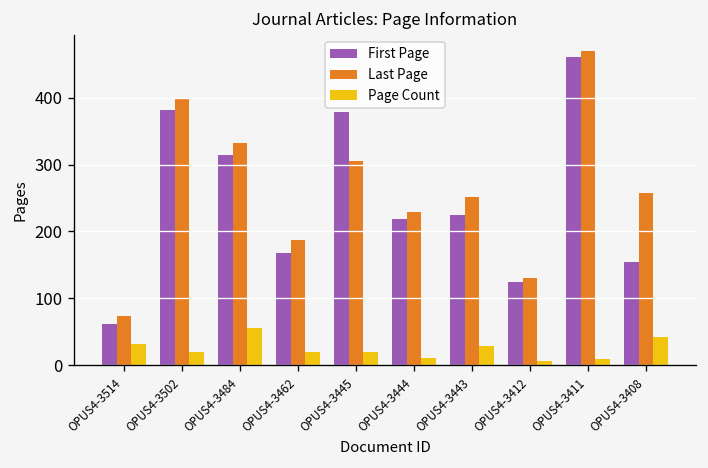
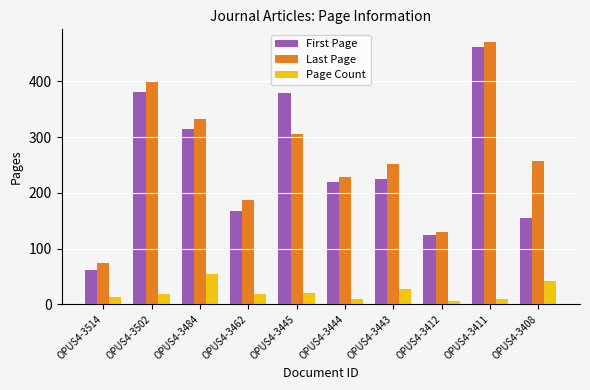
  {
    "First Page": {
      "OPUS4-3514": 60,
      "OPUS4-3502": 380,
      "OPUS4-3484": 320,
      "OPUS4-3462": 170,
      "OPUS4-3445": 380,
      "OPUS4-3444": 220,
      "OPUS4-3443": 220,
      "OPUS4-3412": 120,
      "OPUS4-3411": 460,
      "OPUS4-3408": 150
    },
    "Last Page": {
      "OPUS4-3514": 70,
      "OPUS4-3502": 400,
      "OPUS4-3484": 330,
      "OPUS4-3462": 190,
      "OPUS4-3445": 310,
      "OPUS4-3444": 230,
      "OPUS4-3443": 250,
      "OPUS4-3412": 130,
      "OPUS4-3411": 470,
      "OPUS4-3408": 260
    },
    "Page Count": {
-     "OPUS4-3514": 30,
+     "OPUS4-3514": 10,
      "OPUS4-3502": 20,
      "OPUS4-3484": 60,
      "OPUS4-3462": 20,
      "OPUS4-3445": 20,
      "OPUS4-3444": 10,
      "OPUS4-3443": 30,
      "OPUS4-3412": 10,
      "OPUS4-3411": 10,
      "OPUS4-3408": 40
    }
  }
